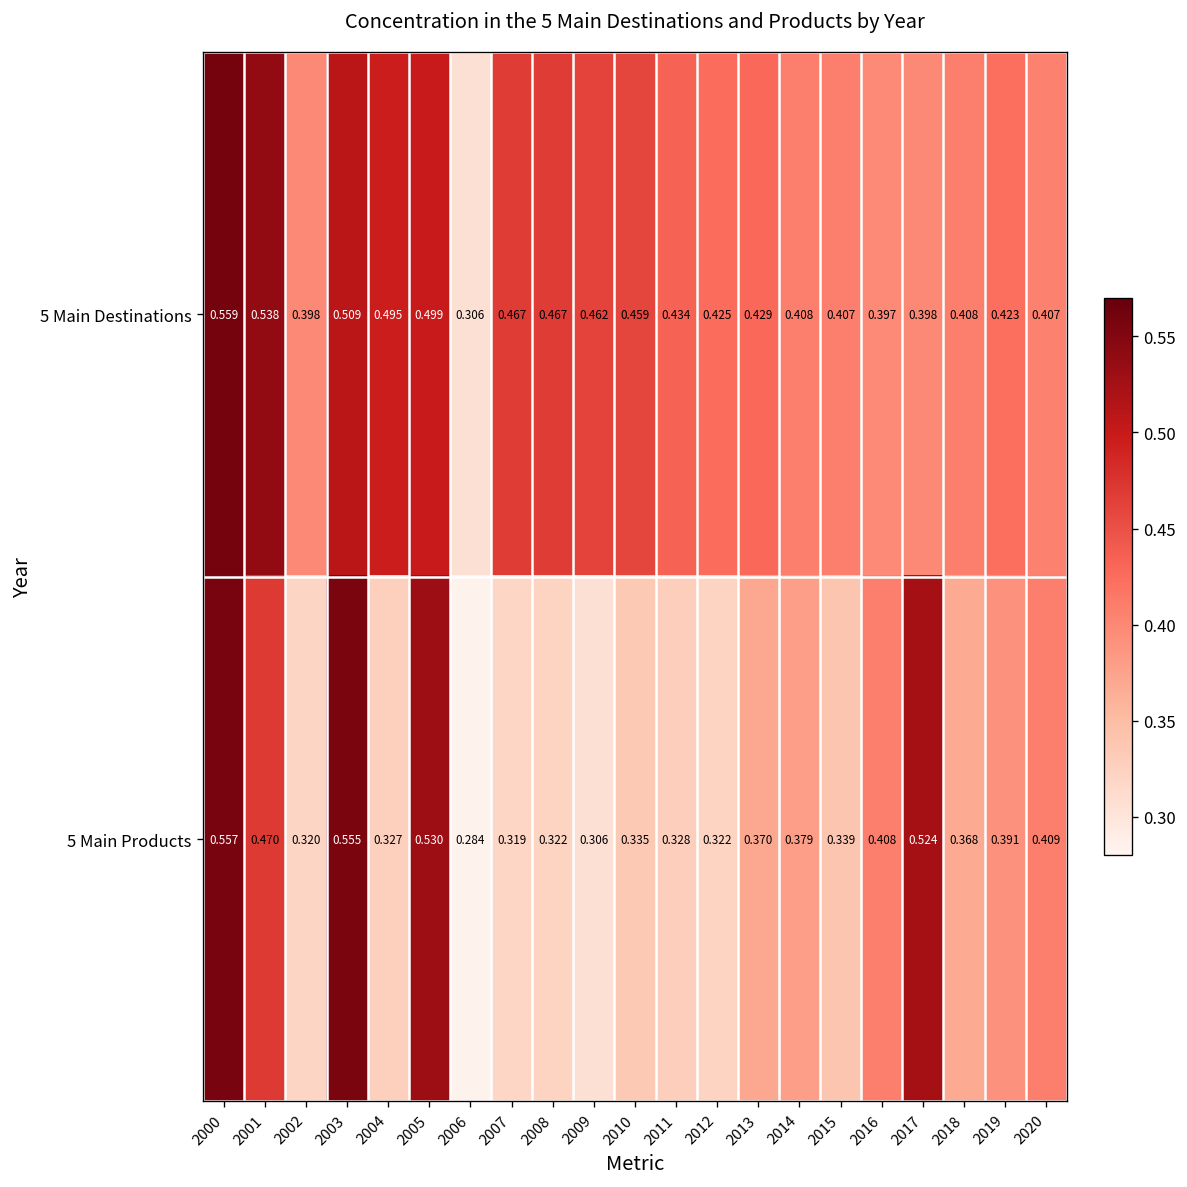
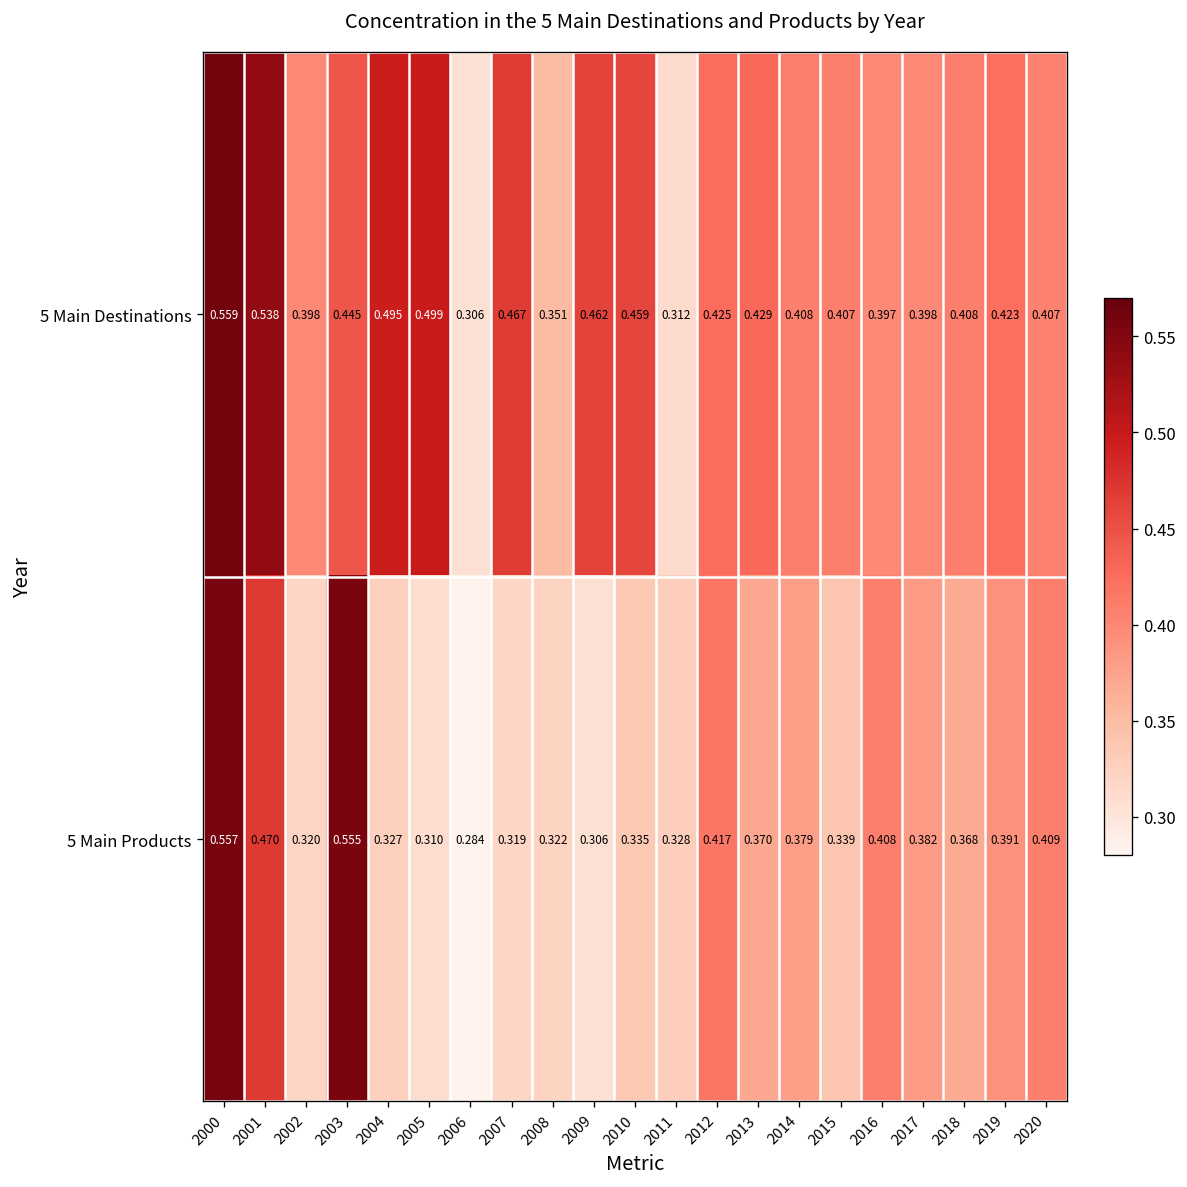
  {
    "5 Main Destinations": {
      "2000": 0.559,
      "2001": 0.538,
      "2002": 0.398,
-     "2003": 0.509,
+     "2003": 0.445,
      "2004": 0.495,
      "2005": 0.499,
      "2006": 0.306,
      "2007": 0.467,
-     "2008": 0.467,
+     "2008": 0.351,
      "2009": 0.462,
      "2010": 0.459,
-     "2011": 0.434,
+     "2011": 0.312,
      "2012": 0.425,
      "2013": 0.429,
      "2014": 0.408,
      "2015": 0.407,
      "2016": 0.397,
      "2017": 0.398,
      "2018": 0.408,
      "2019": 0.423,
      "2020": 0.407
    },
    "5 Main Products": {
      "2000": 0.557,
      "2001": 0.470,
      "2002": 0.320,
      "2003": 0.555,
      "2004": 0.327,
-     "2005": 0.530,
+     "2005": 0.310,
      "2006": 0.284,
      "2007": 0.319,
      "2008": 0.322,
      "2009": 0.306,
      "2010": 0.335,
      "2011": 0.328,
-     "2012": 0.322,
+     "2012": 0.417,
      "2013": 0.370,
      "2014": 0.379,
      "2015": 0.339,
      "2016": 0.408,
-     "2017": 0.524,
+     "2017": 0.382,
      "2018": 0.368,
      "2019": 0.391,
      "2020": 0.409
    }
  }
